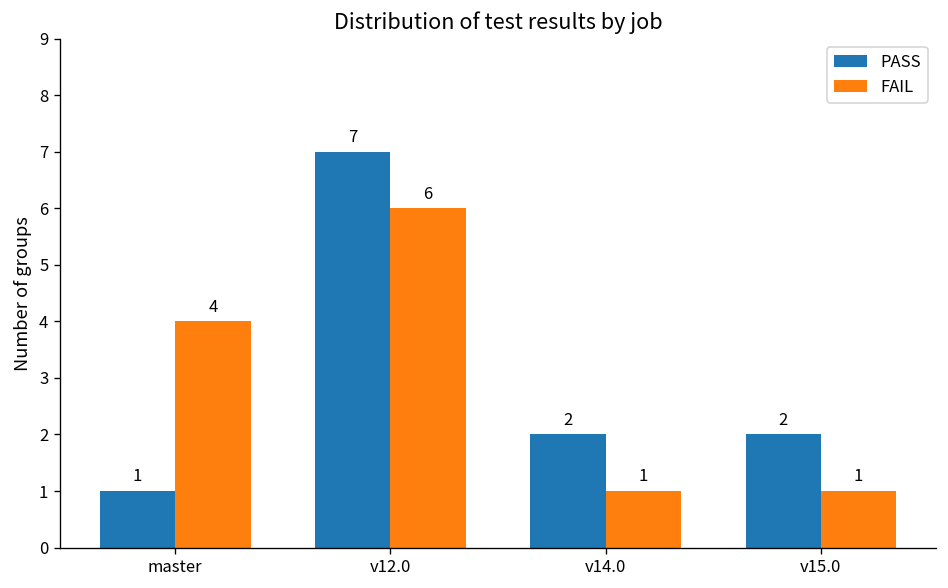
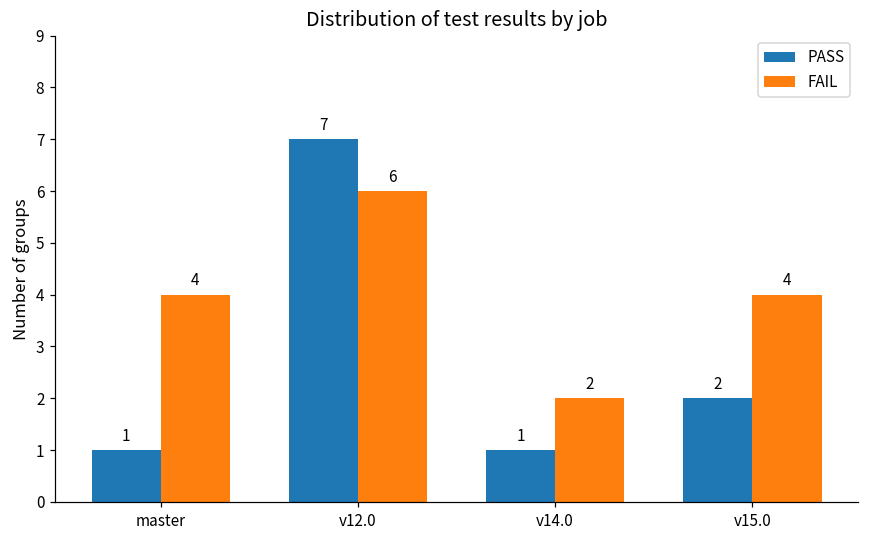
  {
    "PASS": {
      "master": 1,
      "v12.0": 7,
-     "v14.0": 2,
+     "v14.0": 1,
      "v15.0": 2
    },
    "FAIL": {
      "master": 4,
      "v12.0": 6,
-     "v14.0": 1,
-     "v15.0": 1
+     "v14.0": 2,
+     "v15.0": 4
    }
  }
